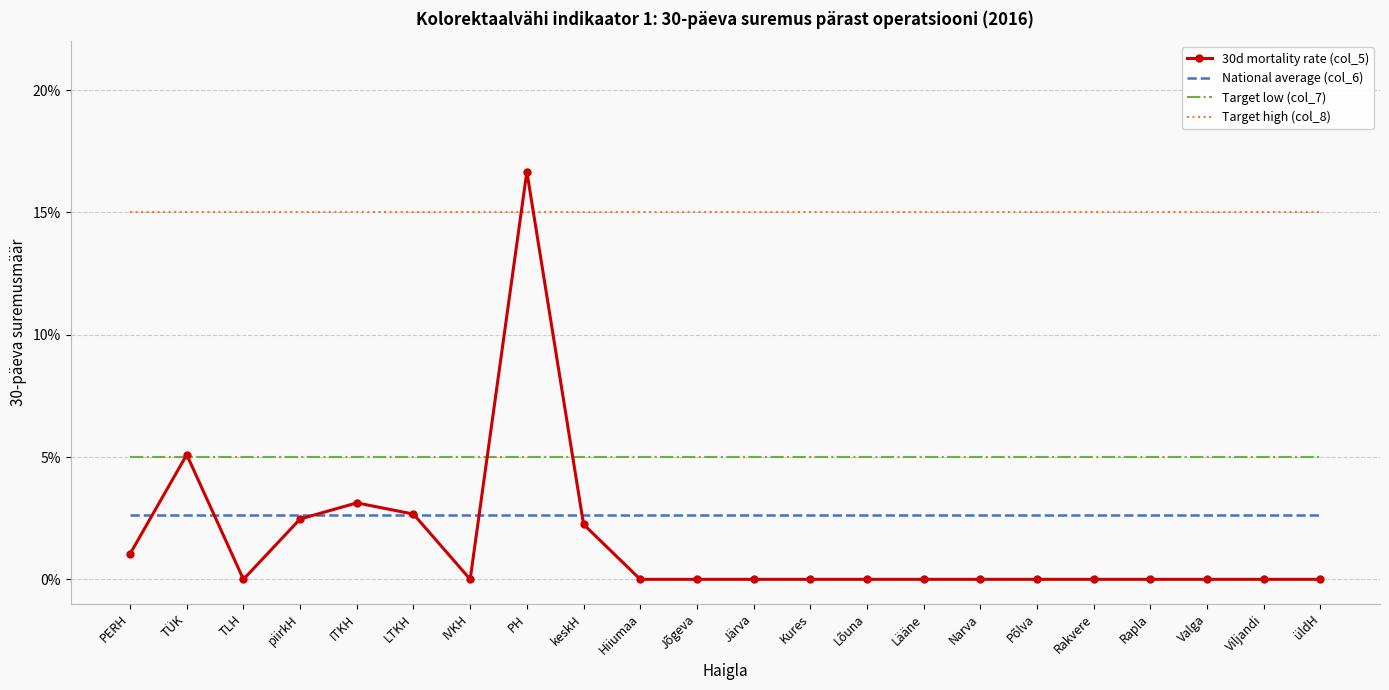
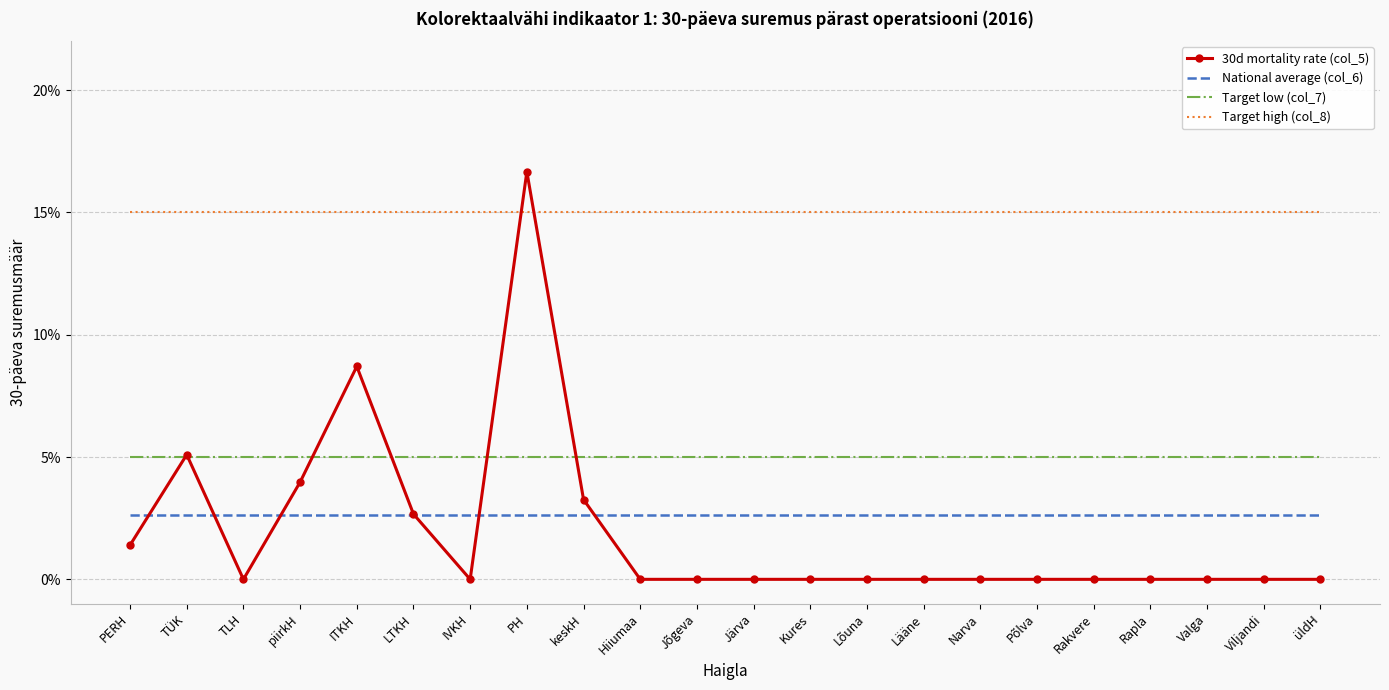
  {
    "30d mortality rate (col_5)": {
-     "PERH": "1.0%",
+     "PERH": "1.4%",
      "TLH": "0.0%",
-     "piirkH": "2.5%",
-     "ITKH": "3.1%",
+     "piirkH": "4.0%",
+     "ITKH": "8.7%",
      "IVKH": "0.0%",
      "PH": "16.7%",
-     "keskH": "2.2%",
+     "keskH": "3.3%",
      "Hiiumaa": "0.0%",
      "Jõgeva": "0.0%",
      "Järva": "0.0%",
      "Kures": "0.0%",
      "Lõuna": "0.0%",
      "Lääne": "0.0%",
      "Narva": "0.0%",
      "Põlva": "0.0%",
      "Rakvere": "0.0%",
      "Rapla": "0.0%",
      "Valga": "0.0%",
      "Viljandi": "0.0%",
      "üldH": "0.0%"
    },
    "National average (col_6)": {
      "PERH": "2.6%",
      "TÜK": "2.6%",
      "TLH": "2.6%",
      "piirkH": "2.6%",
      "ITKH": "2.6%",
      "IVKH": "2.6%",
      "PH": "2.6%",
      "keskH": "2.6%",
      "Hiiumaa": "2.6%",
      "Jõgeva": "2.6%",
      "Järva": "2.6%",
      "Kures": "2.6%",
      "Lõuna": "2.6%",
      "Lääne": "2.6%",
      "Narva": "2.6%",
      "Põlva": "2.6%",
      "Rakvere": "2.6%",
      "Rapla": "2.6%",
      "Valga": "2.6%",
      "Viljandi": "2.6%",
      "üldH": "2.6%"
    },
    "Target low (col_7)": {
      "PERH": "5.0%",
      "TLH": "5.0%",
      "piirkH": "5.0%",
      "ITKH": "5.0%",
      "LTKH": "5.0%",
      "IVKH": "5.0%",
      "PH": "5.0%",
      "keskH": "5.0%",
      "Hiiumaa": "5.0%",
      "Jõgeva": "5.0%",
      "Järva": "5.0%",
      "Kures": "5.0%",
      "Lõuna": "5.0%",
      "Lääne": "5.0%",
      "Narva": "5.0%",
      "Põlva": "5.0%",
      "Rakvere": "5.0%",
      "Rapla": "5.0%",
      "Valga": "5.0%",
      "Viljandi": "5.0%",
      "üldH": "5.0%"
    },
    "Target high (col_8)": {
      "PERH": "15.0%",
      "TÜK": "15.0%",
      "TLH": "15.0%",
      "piirkH": "15.0%",
      "ITKH": "15.0%",
      "LTKH": "15.0%",
      "IVKH": "15.0%",
      "PH": "15.0%",
      "keskH": "15.0%",
      "Hiiumaa": "15.0%",
      "Jõgeva": "15.0%",
      "Järva": "15.0%",
      "Kures": "15.0%",
      "Lõuna": "15.0%",
      "Lääne": "15.0%",
      "Narva": "15.0%",
      "Põlva": "15.0%",
      "Rakvere": "15.0%",
      "Rapla": "15.0%",
      "Valga": "15.0%",
      "Viljandi": "15.0%",
      "üldH": "15.0%"
    }
  }
